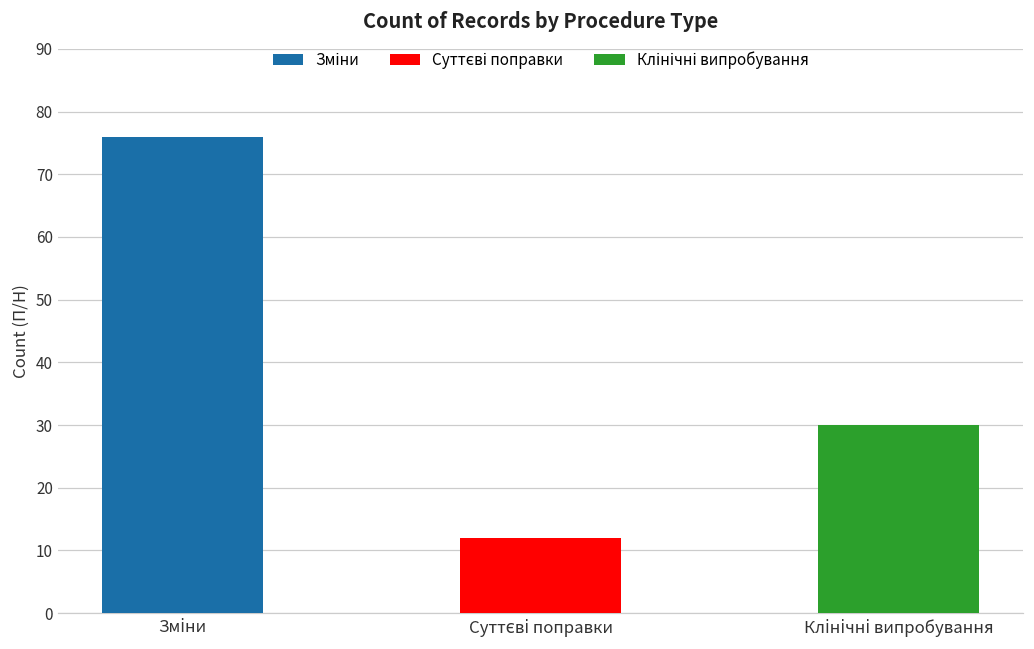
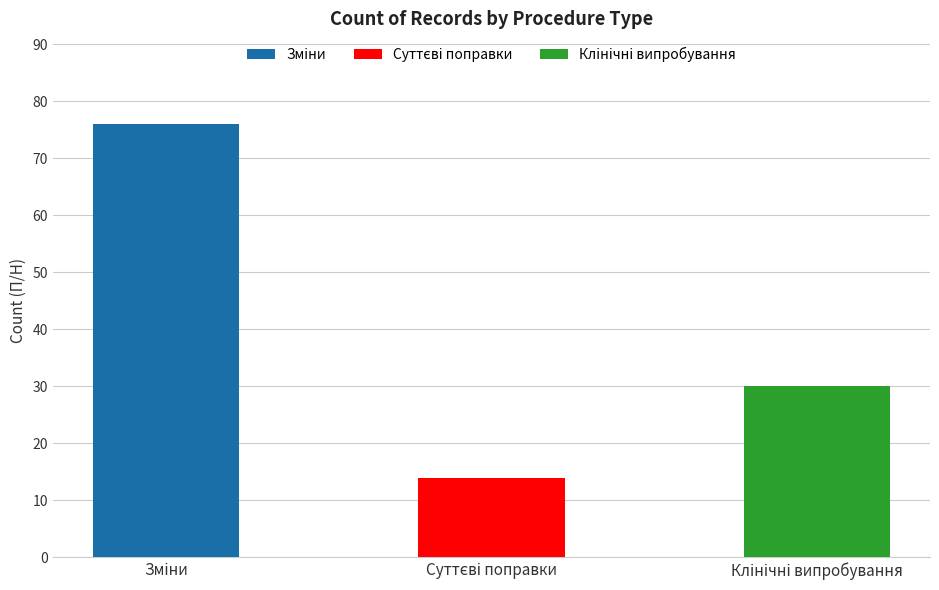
  {
    "Зміни": 76,
-   "Суттєві поправки": 12,
+   "Суттєві поправки": 14,
    "Клінічні випробування": 30
  }
